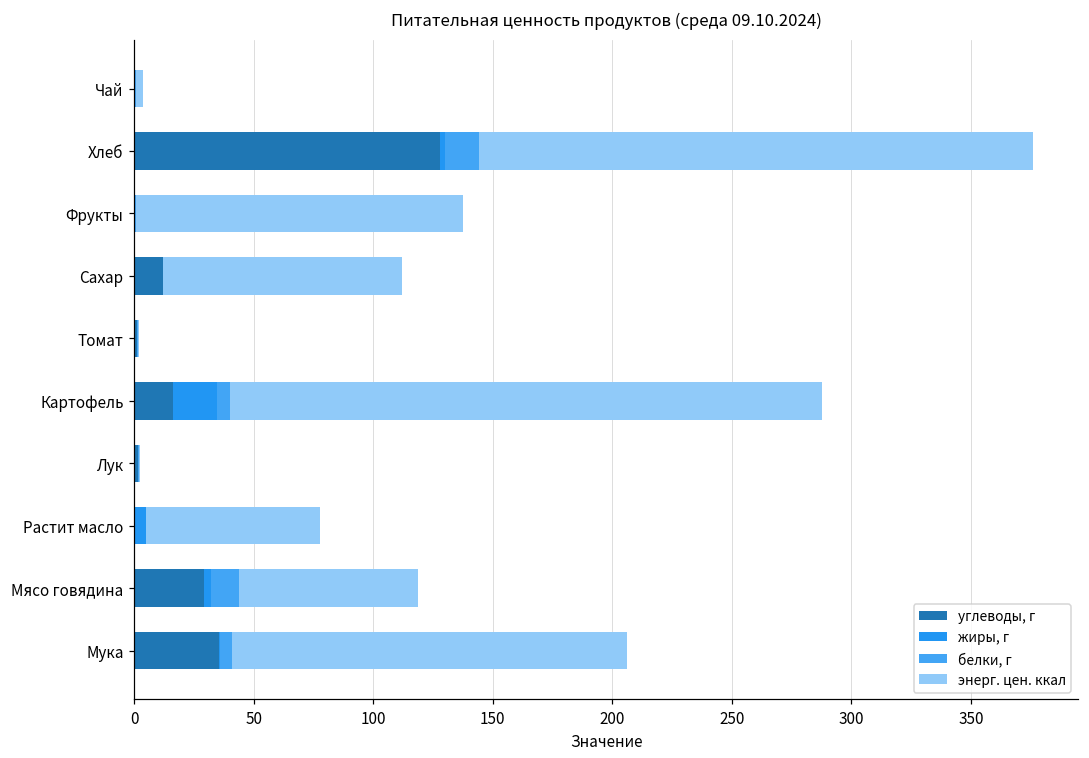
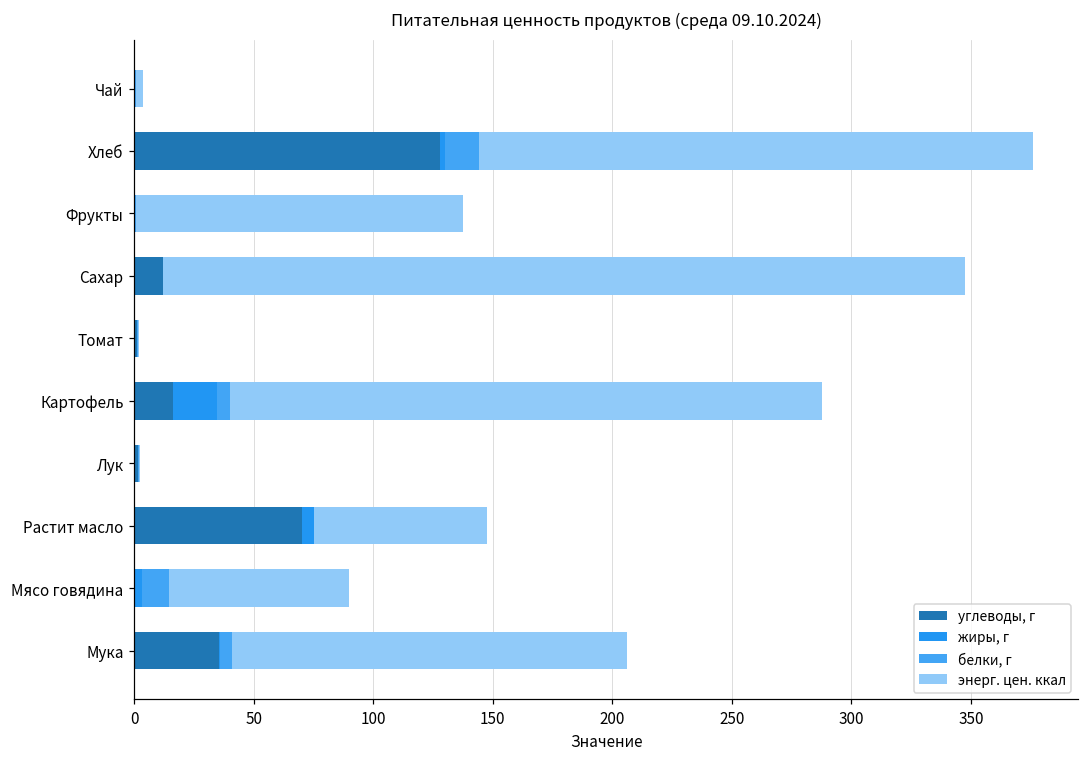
  {
    "углеводы, г": {
      "Хлеб": 128,
      "Фрукты": 0,
      "Сахар": 12,
      "Картофель": 16,
      "Лук": 2,
-     "Растит масло": 0,
-     "Мясо говядина": 29,
+     "Растит масло": 70,
+     "Мясо говядина": 0,
      "Мука": 36
    },
    "энерг. цен. ккал": {
      "Чай": 3,
      "Хлеб": 232,
      "Фрукты": 137,
-     "Сахар": 100,
+     "Сахар": 335,
      "Картофель": 248,
      "Растит масло": 73,
      "Мясо говядина": 75,
      "Мука": 165
    }
  }
